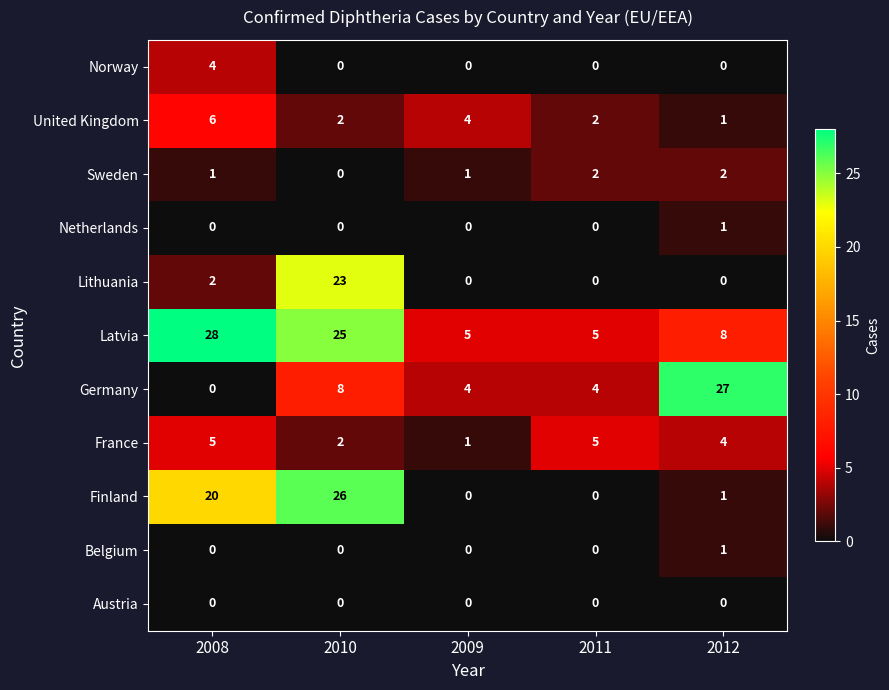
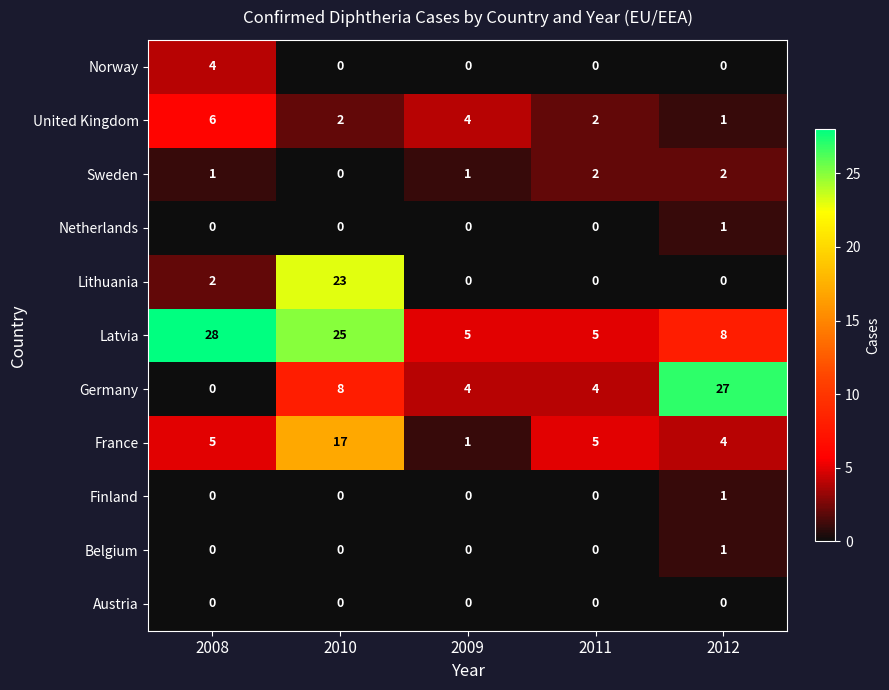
  {
    "Norway": {
      "2008": 4,
      "2010": 0,
      "2009": 0,
      "2011": 0,
      "2012": 0
    },
    "United Kingdom": {
      "2008": 6,
      "2010": 2,
      "2009": 4,
      "2011": 2,
      "2012": 1
    },
    "Sweden": {
      "2008": 1,
      "2010": 0,
      "2009": 1,
      "2011": 2,
      "2012": 2
    },
    "Netherlands": {
      "2008": 0,
      "2010": 0,
      "2009": 0,
      "2011": 0,
      "2012": 1
    },
    "Lithuania": {
      "2008": 2,
      "2010": 23,
      "2009": 0,
      "2011": 0,
      "2012": 0
    },
    "Latvia": {
      "2008": 28,
      "2010": 25,
      "2009": 5,
      "2011": 5,
      "2012": 8
    },
    "Germany": {
      "2008": 0,
      "2010": 8,
      "2009": 4,
      "2011": 4,
      "2012": 27
    },
    "France": {
      "2008": 5,
-     "2010": 2,
+     "2010": 17,
      "2009": 1,
      "2011": 5,
      "2012": 4
    },
    "Finland": {
-     "2008": 20,
-     "2010": 26,
+     "2008": 0,
+     "2010": 0,
      "2009": 0,
      "2011": 0,
      "2012": 1
    },
    "Belgium": {
      "2008": 0,
      "2010": 0,
      "2009": 0,
      "2011": 0,
      "2012": 1
    },
    "Austria": {
      "2008": 0,
      "2010": 0,
      "2009": 0,
      "2011": 0,
      "2012": 0
    }
  }
